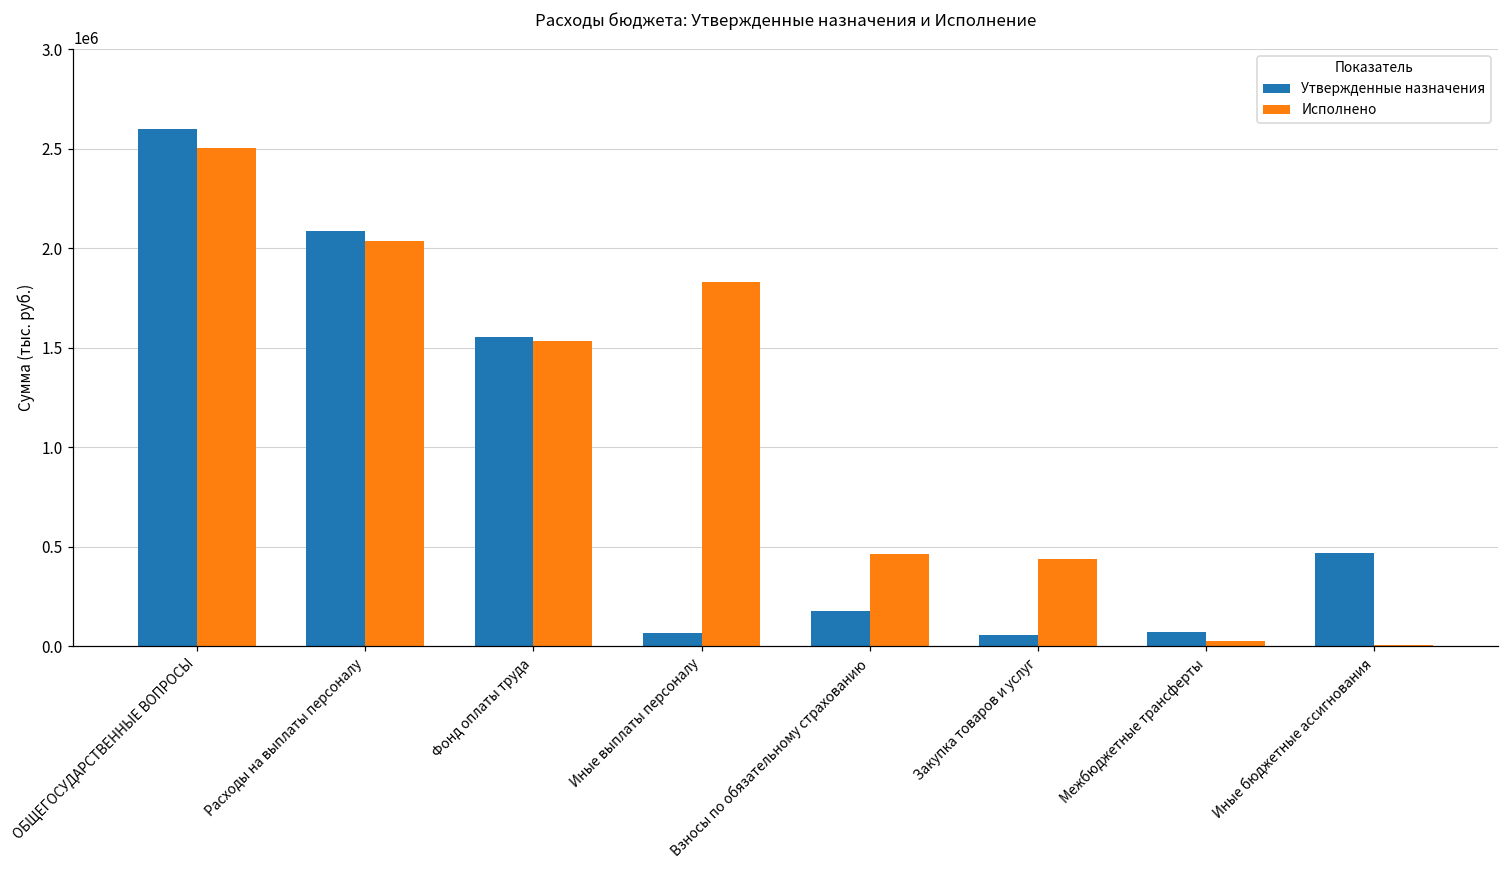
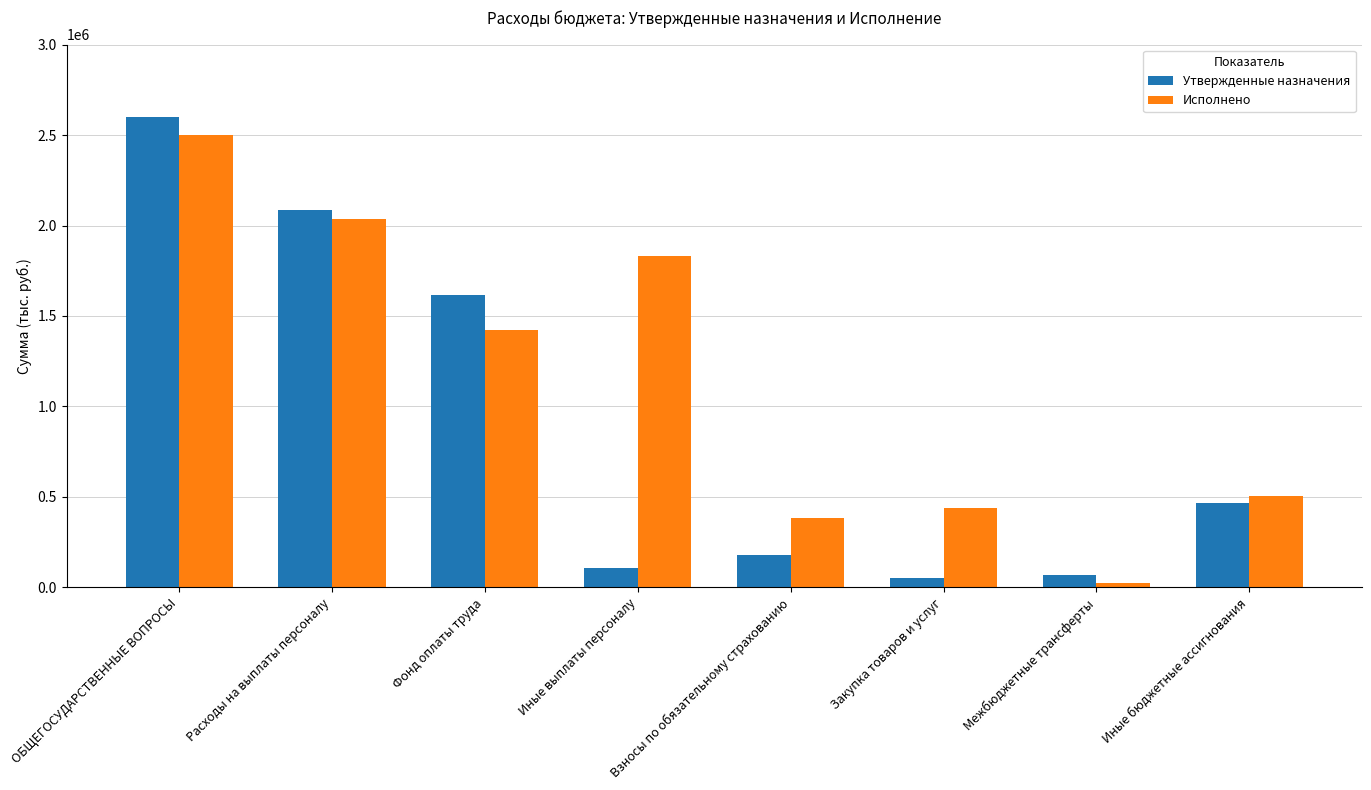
  {
    "Утвержденные назначения": {
      "ОБЩЕГОСУДАРСТВЕННЫЕ ВОПРОСЫ": 2600000,
      "Расходы на выплаты персоналу": 2090000,
-     "Фонд оплаты труда": 1550000,
-     "Иные выплаты персоналу": 60000,
+     "Фонд оплаты труда": 1620000,
+     "Иные выплаты персоналу": 110000,
      "Взносы по обязательному страхованию": 180000,
      "Закупка товаров и услуг": 50000,
      "Межбюджетные трансферты": 70000,
      "Иные бюджетные ассигнования": 470000
    },
    "Исполнено": {
      "ОБЩЕГОСУДАРСТВЕННЫЕ ВОПРОСЫ": 2500000,
      "Расходы на выплаты персоналу": 2030000,
-     "Фонд оплаты труда": 1540000,
+     "Фонд оплаты труда": 1420000,
      "Иные выплаты персоналу": 1830000,
-     "Взносы по обязательному страхованию": 460000,
+     "Взносы по обязательному страхованию": 380000,
      "Закупка товаров и услуг": 440000,
      "Межбюджетные трансферты": 20000,
-     "Иные бюджетные ассигнования": 10000
+     "Иные бюджетные ассигнования": 510000
    }
  }
